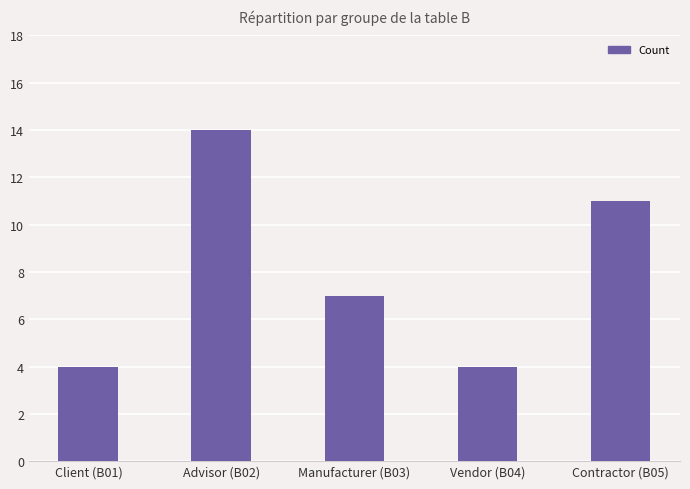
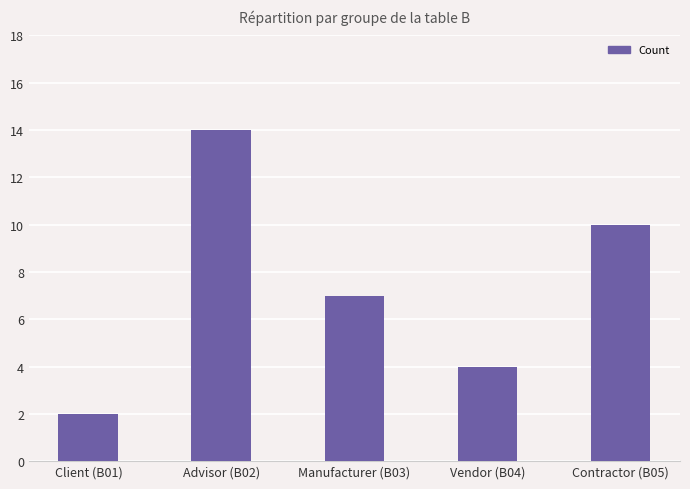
  {
-   "Client (B01)": 4,
+   "Client (B01)": 2,
    "Advisor (B02)": 14,
    "Manufacturer (B03)": 7,
    "Vendor (B04)": 4,
-   "Contractor (B05)": 11
+   "Contractor (B05)": 10
  }
